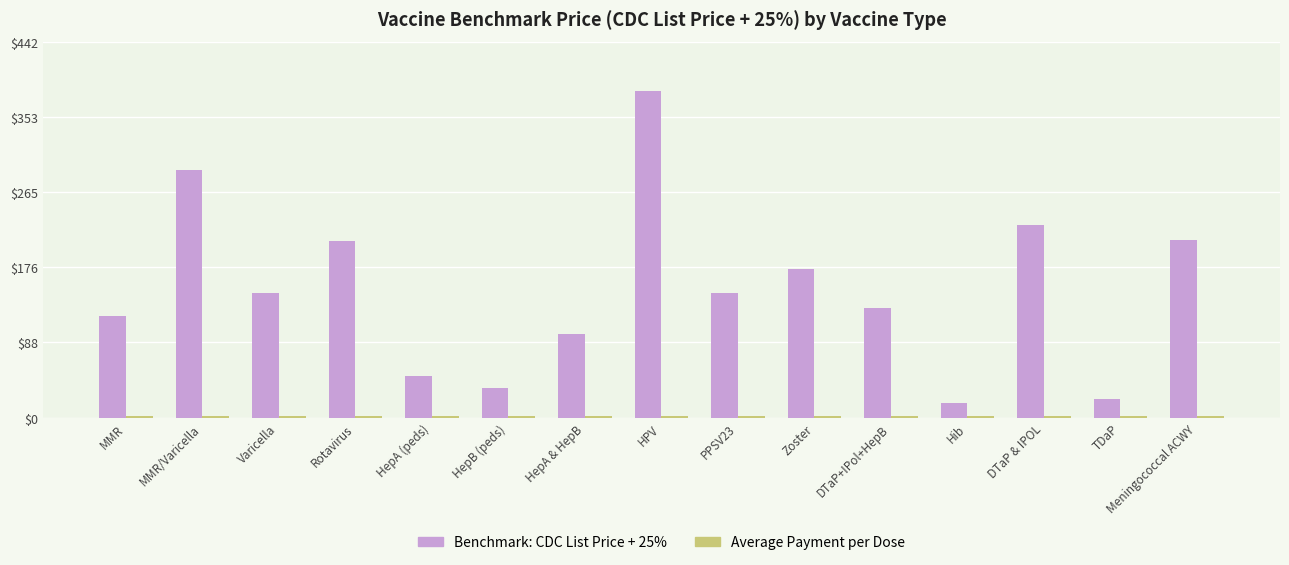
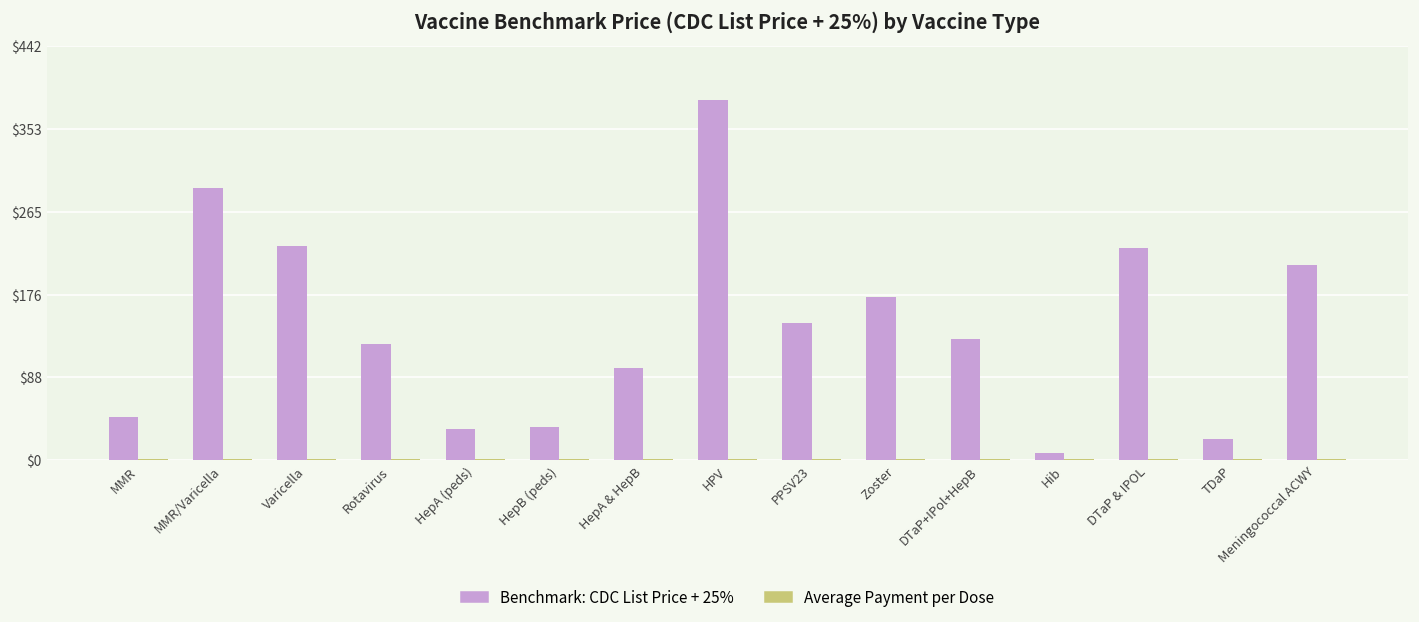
  {
    "Benchmark: CDC List Price + 25%": {
-     "MMR": "$120",
+     "MMR": "$50",
      "MMR/Varicella": "$290",
-     "Varicella": "$150",
-     "Rotavirus": "$210",
-     "HepA (peds)": "$50",
+     "Varicella": "$230",
+     "Rotavirus": "$120",
+     "HepA (peds)": "$30",
      "HepB (peds)": "$30",
      "HepA & HepB": "$100",
      "HPV": "$380",
      "PPSV23": "$150",
      "Zoster": "$170",
      "DTaP+IPol+HepB": "$130",
-     "Hib": "$20",
+     "Hib": "$10",
      "DTaP & IPOL": "$230",
      "TDaP": "$20",
      "Meningococcal ACWY": "$210"
    }
  }
